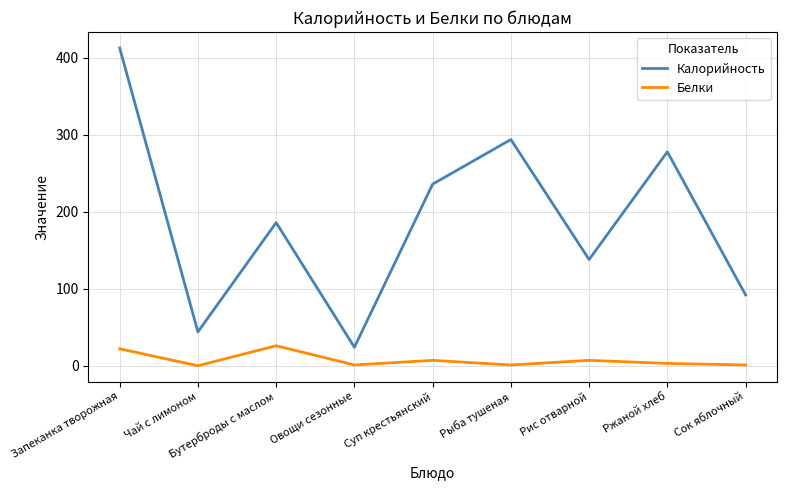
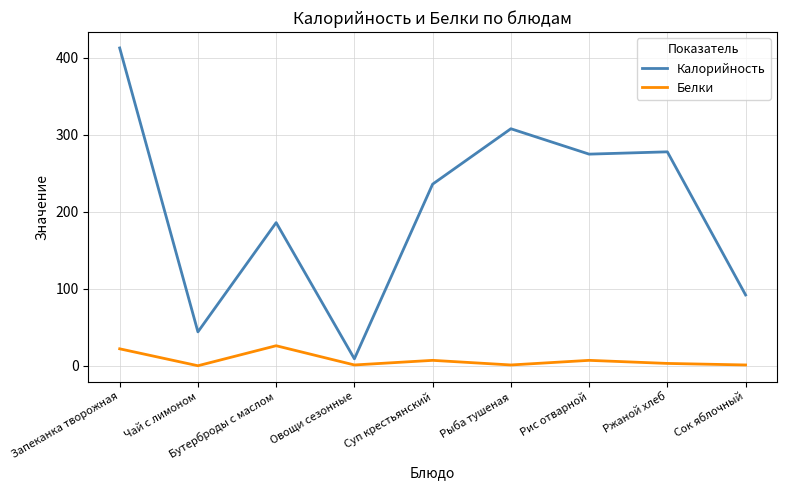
  {
    "Калорийность": {
      "Запеканка творожная": 410,
      "Чай с лимоном": 40,
      "Бутерброды с маслом": 190,
-     "Овощи сезонные": 20,
+     "Овощи сезонные": 10,
      "Суп крестьянский": 240,
-     "Рыба тушеная": 290,
-     "Рис отварной": 140,
+     "Рыба тушеная": 310,
+     "Рис отварной": 280,
      "Ржаной хлеб": 280,
      "Сок яблочный": 90
    },
    "Белки": {
      "Запеканка творожная": 20,
      "Чай с лимоном": 0,
      "Бутерброды с маслом": 30,
      "Овощи сезонные": 0,
      "Суп крестьянский": 10,
      "Рыба тушеная": 0,
      "Рис отварной": 10,
      "Ржаной хлеб": 0,
      "Сок яблочный": 0
    }
  }
